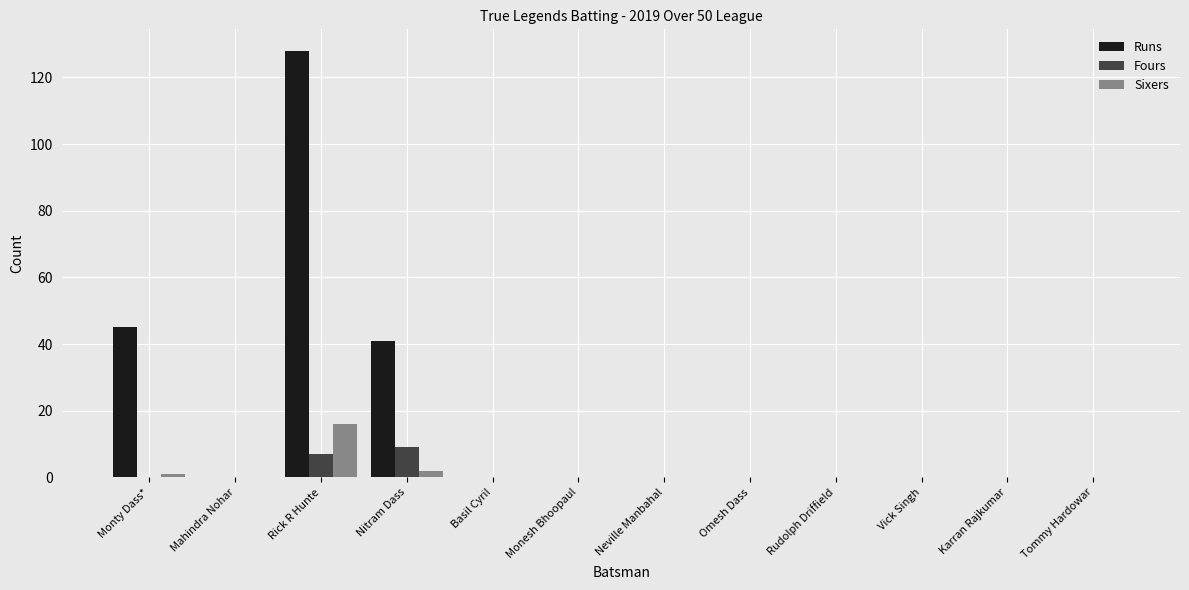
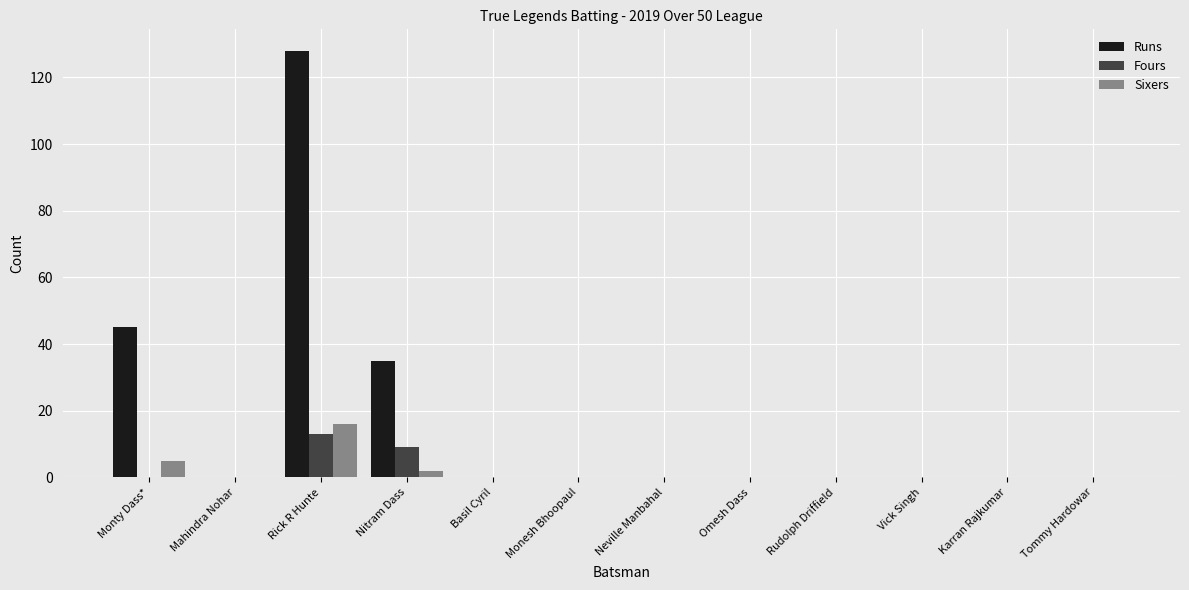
  {
    "Runs": {
      "Monty Dass*": 45,
      "Mahindra Nohar": 0,
      "Rick R Hunte": 128,
-     "Nitram Dass": 41,
+     "Nitram Dass": 35,
      "Basil Cyril": 0,
      "Monesh Bhoopaul": 0,
      "Neville Manbahal": 0,
      "Omesh Dass": 0,
      "Rudolph Driffield": 0,
      "Vick Singh": 0,
      "Karran Rajkumar": 0,
      "Tommy Hardowar": 0
    },
    "Fours": {
      "Monty Dass*": 0,
      "Mahindra Nohar": 0,
-     "Rick R Hunte": 7,
+     "Rick R Hunte": 13,
      "Nitram Dass": 9,
      "Basil Cyril": 0,
      "Monesh Bhoopaul": 0,
      "Neville Manbahal": 0,
      "Omesh Dass": 0,
      "Rudolph Driffield": 0,
      "Vick Singh": 0,
      "Karran Rajkumar": 0,
      "Tommy Hardowar": 0
    },
    "Sixers": {
-     "Monty Dass*": 1,
+     "Monty Dass*": 5,
      "Mahindra Nohar": 0,
      "Rick R Hunte": 16,
      "Nitram Dass": 2,
      "Basil Cyril": 0,
      "Monesh Bhoopaul": 0,
      "Neville Manbahal": 0,
      "Omesh Dass": 0,
      "Rudolph Driffield": 0,
      "Vick Singh": 0,
      "Karran Rajkumar": 0,
      "Tommy Hardowar": 0
    }
  }
